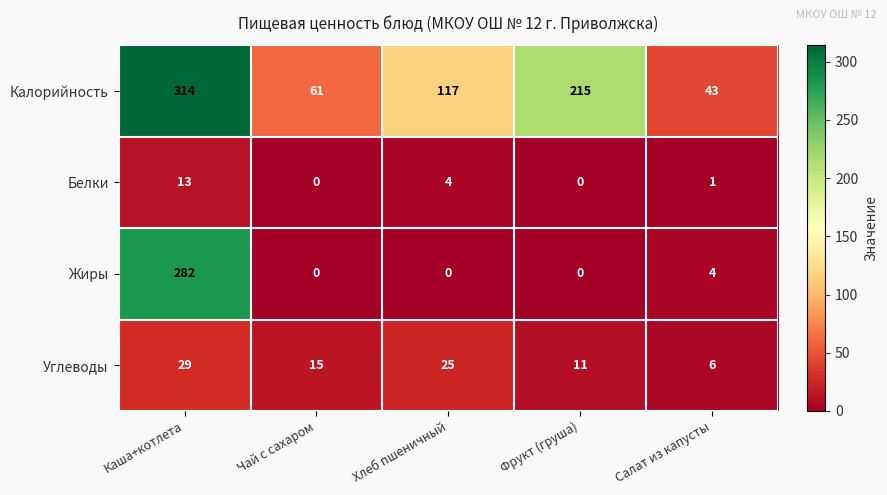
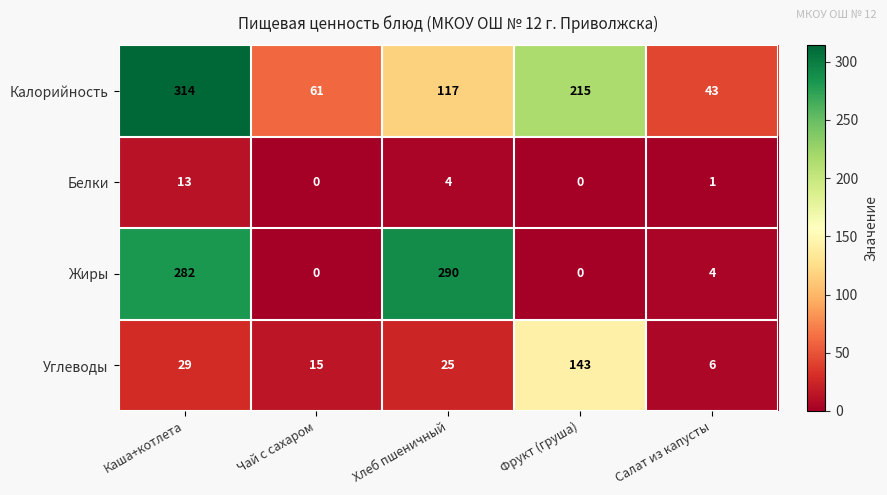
  {
    "Калорийность": {
      "Каша+котлета": 314,
      "Чай с сахаром": 61,
      "Хлеб пшеничный": 117,
      "Фрукт (груша)": 215,
      "Салат из капусты": 43
    },
    "Белки": {
      "Каша+котлета": 13,
      "Чай с сахаром": 0,
      "Хлеб пшеничный": 4,
      "Фрукт (груша)": 0,
      "Салат из капусты": 1
    },
    "Жиры": {
      "Каша+котлета": 282,
      "Чай с сахаром": 0,
-     "Хлеб пшеничный": 0,
+     "Хлеб пшеничный": 290,
      "Фрукт (груша)": 0,
      "Салат из капусты": 4
    },
    "Углеводы": {
      "Каша+котлета": 29,
      "Чай с сахаром": 15,
      "Хлеб пшеничный": 25,
-     "Фрукт (груша)": 11,
+     "Фрукт (груша)": 143,
      "Салат из капусты": 6
    }
  }
